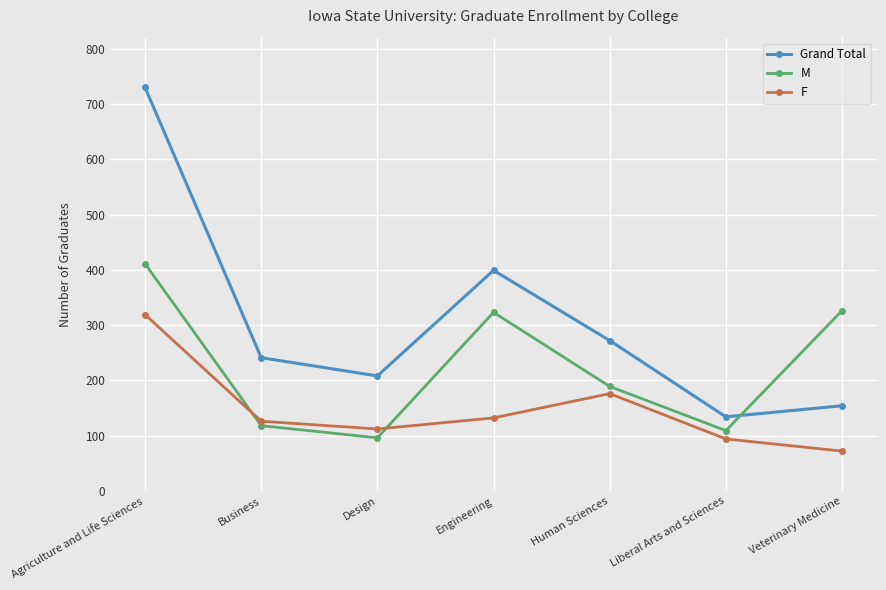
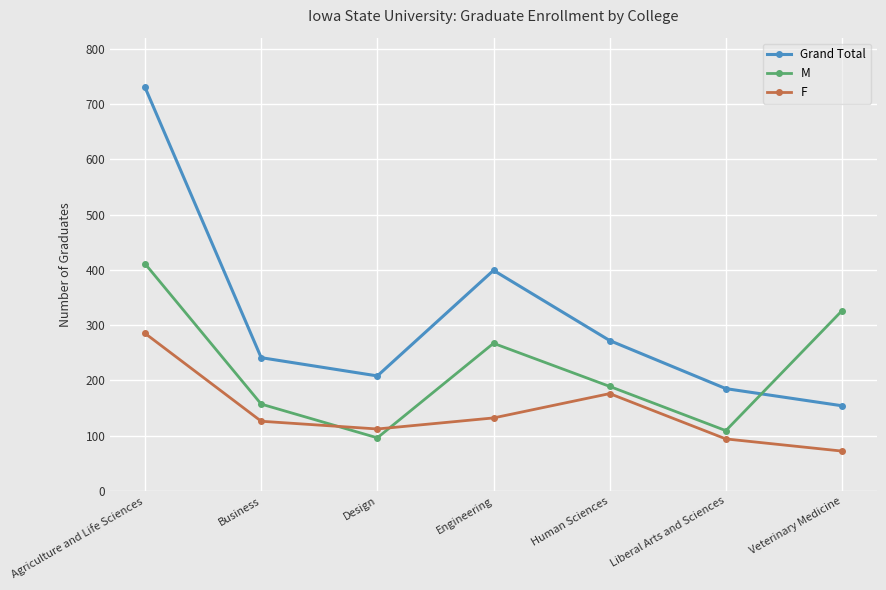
  {
    "Grand Total": {
      "Agriculture and Life Sciences": 730,
      "Business": 240,
      "Design": 210,
      "Engineering": 400,
      "Human Sciences": 270,
-     "Liberal Arts and Sciences": 130,
+     "Liberal Arts and Sciences": 190,
      "Veterinary Medicine": 150
    },
    "M": {
      "Agriculture and Life Sciences": 410,
-     "Business": 120,
+     "Business": 160,
      "Design": 100,
-     "Engineering": 320,
+     "Engineering": 270,
      "Human Sciences": 190,
      "Liberal Arts and Sciences": 110,
      "Veterinary Medicine": 330
    },
    "F": {
-     "Agriculture and Life Sciences": 320,
+     "Agriculture and Life Sciences": 290,
      "Business": 130,
      "Design": 110,
      "Engineering": 130,
      "Human Sciences": 180,
      "Liberal Arts and Sciences": 90,
      "Veterinary Medicine": 70
    }
  }
